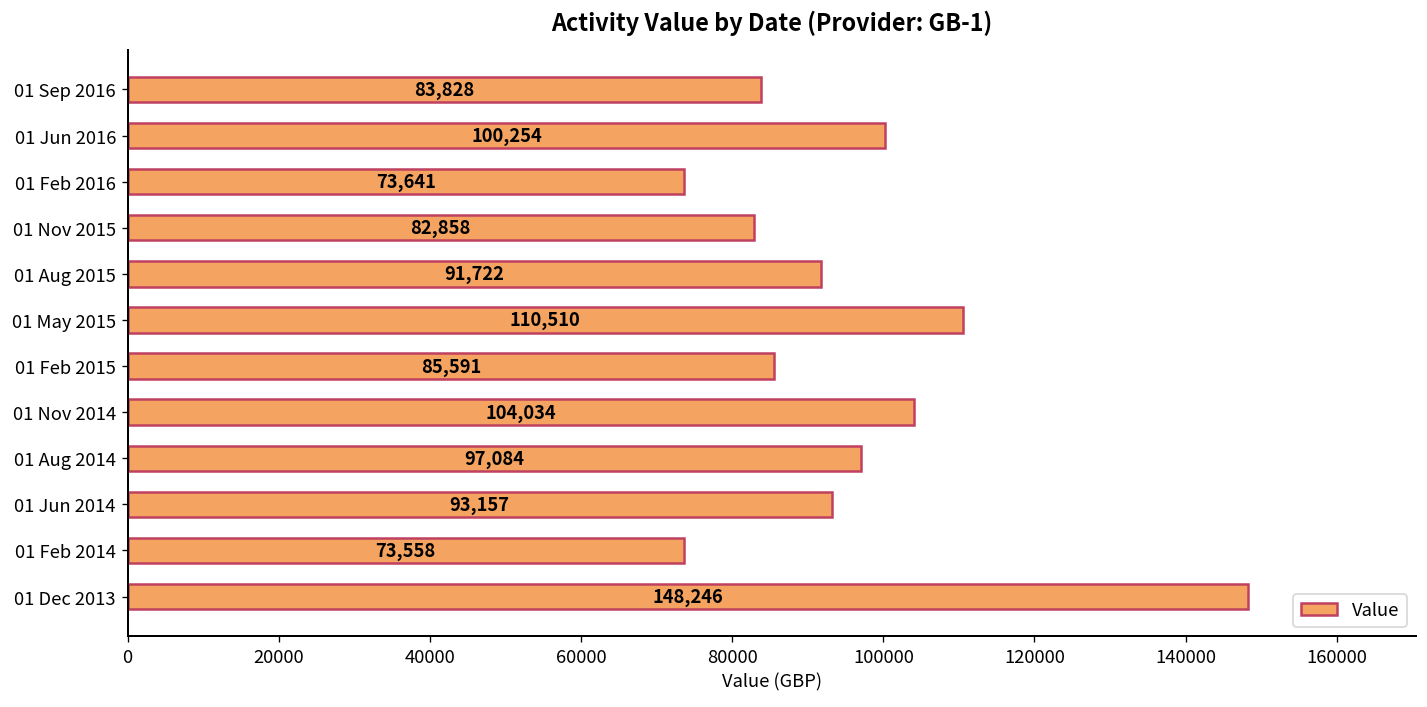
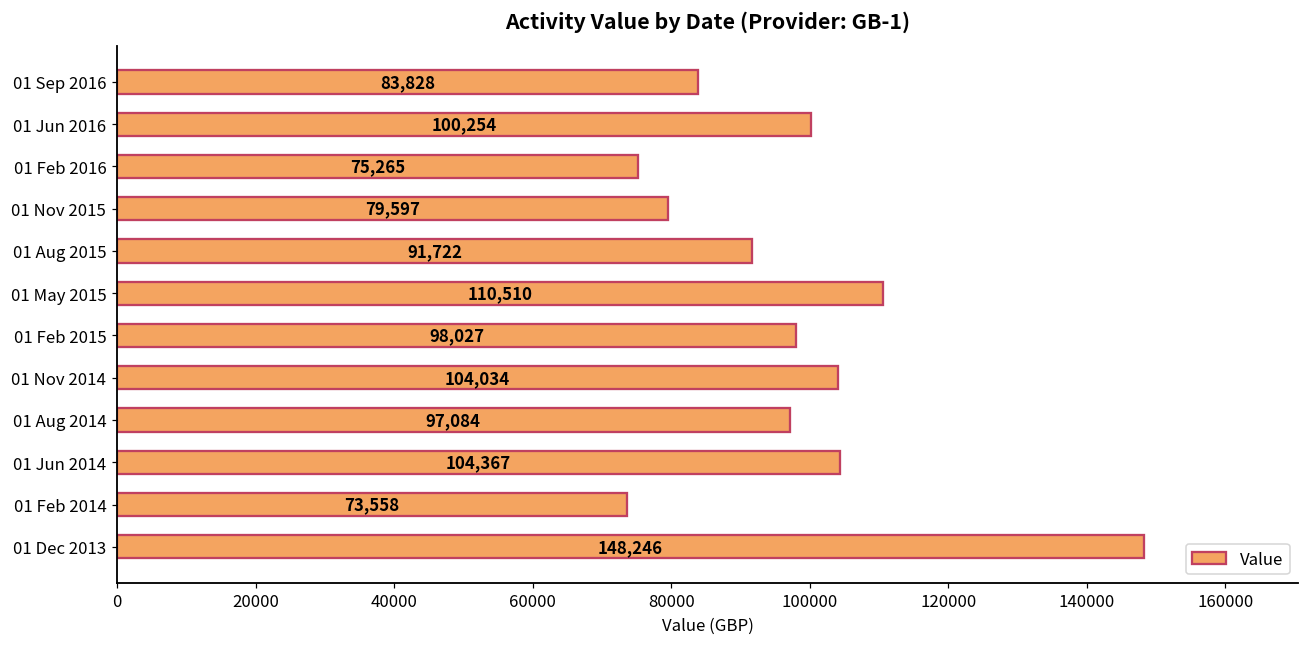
  {
    "01 Sep 2016": "83,828",
    "01 Jun 2016": "100,254",
-   "01 Feb 2016": "73,641",
-   "01 Nov 2015": "82,858",
+   "01 Feb 2016": "75,265",
+   "01 Nov 2015": "79,597",
    "01 Aug 2015": "91,722",
    "01 May 2015": "110,510",
-   "01 Feb 2015": "85,591",
+   "01 Feb 2015": "98,027",
    "01 Nov 2014": "104,034",
    "01 Aug 2014": "97,084",
-   "01 Jun 2014": "93,157",
+   "01 Jun 2014": "104,367",
    "01 Feb 2014": "73,558",
    "01 Dec 2013": "148,246"
  }
